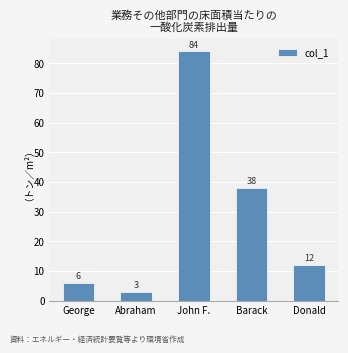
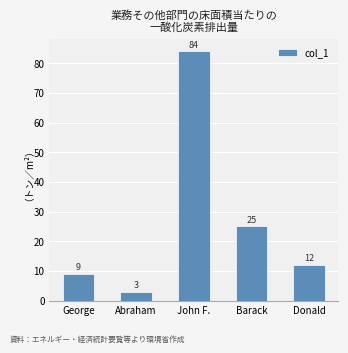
  {
-   "George": 6,
+   "George": 9,
    "Abraham": 3,
    "John F.": 84,
-   "Barack": 38,
+   "Barack": 25,
    "Donald": 12
  }
